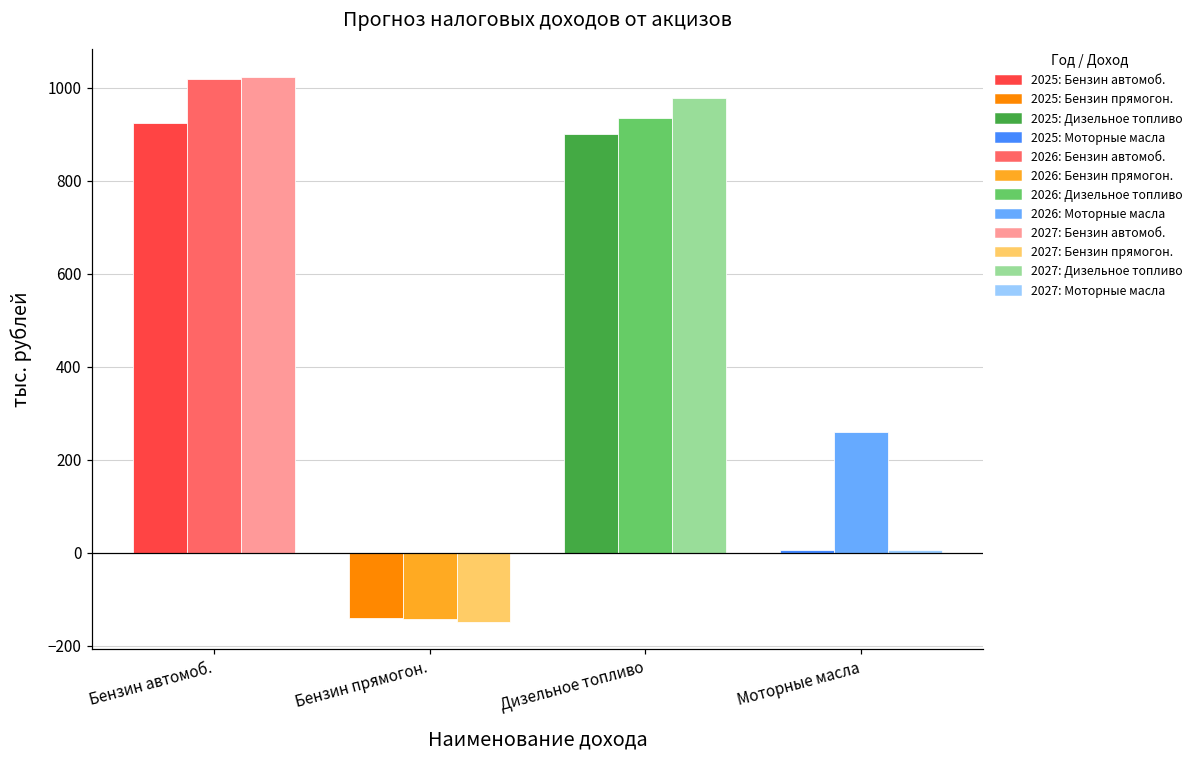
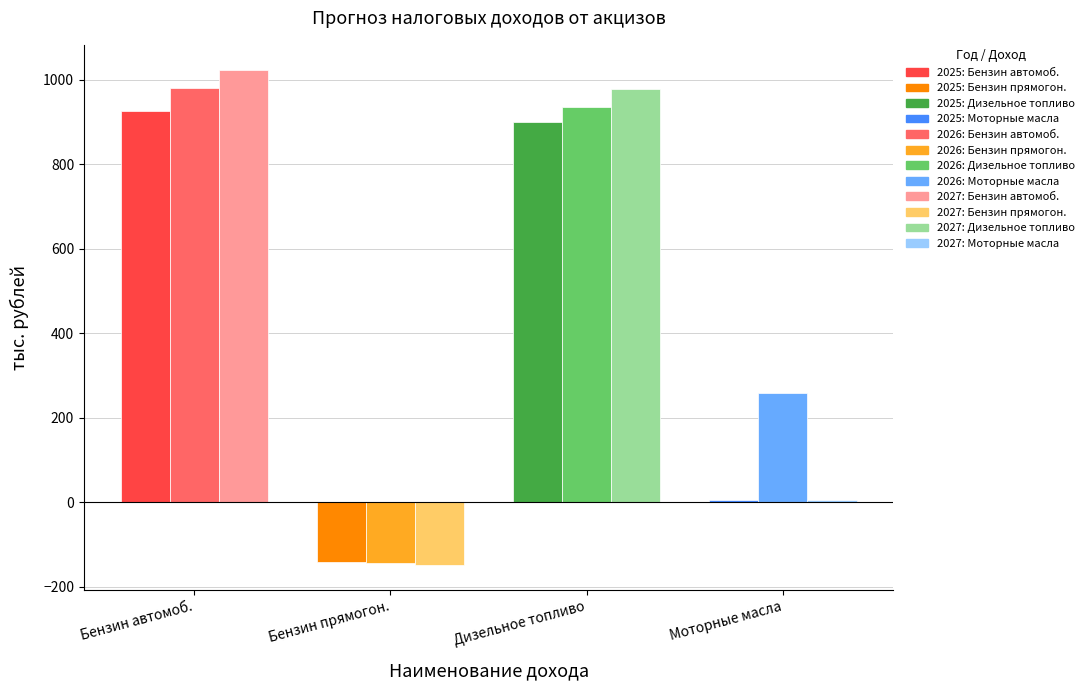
  {
-   "Бензин автомоб.": 1020,
+   "Бензин автомоб.": 980,
    "Бензин прямогон.": -140,
    "Дизельное топливо": 940,
    "Моторные масла": 260
  }
